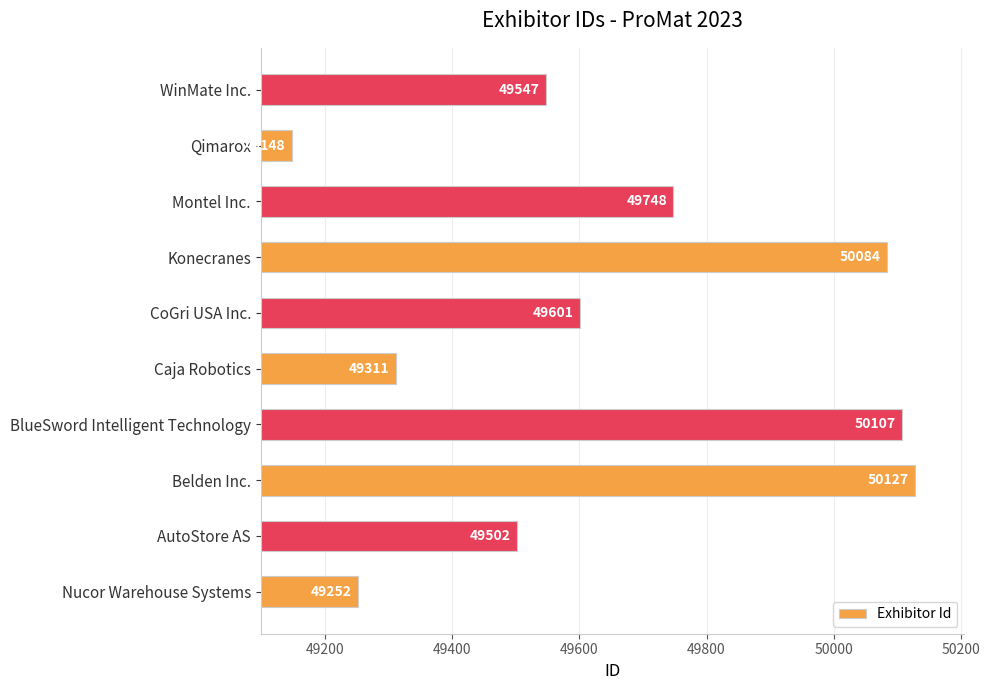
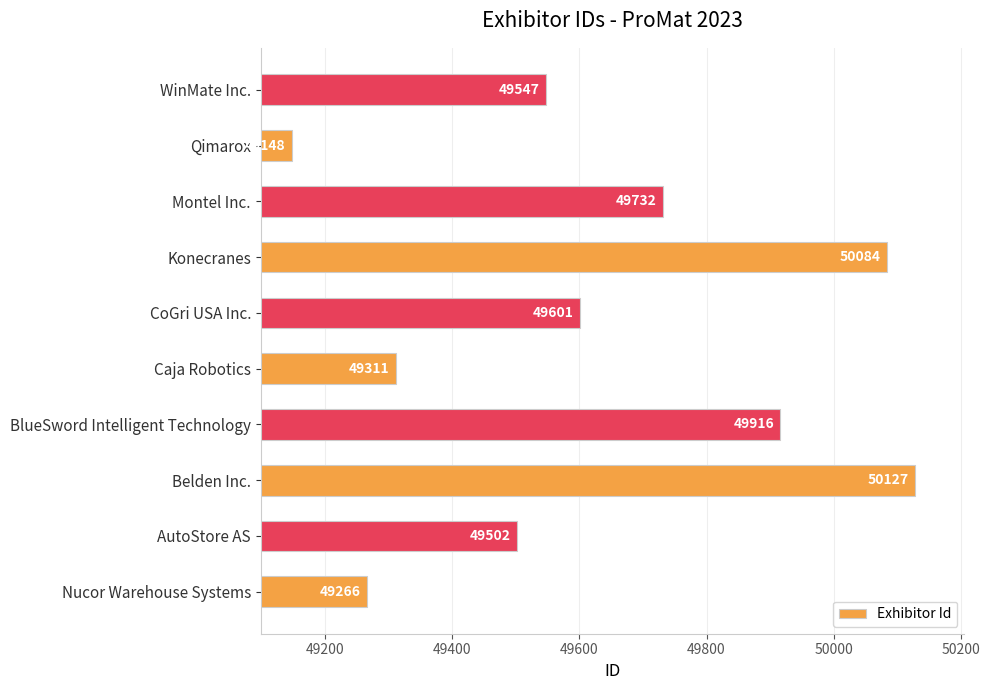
  {
    "WinMate Inc.": 49547,
    "Qimarox": 49148,
-   "Montel Inc.": 49748,
+   "Montel Inc.": 49732,
    "Konecranes": 50084,
    "CoGri USA Inc.": 49601,
    "Caja Robotics": 49311,
-   "BlueSword Intelligent Technology": 50107,
+   "BlueSword Intelligent Technology": 49916,
    "Belden Inc.": 50127,
    "AutoStore AS": 49502,
-   "Nucor Warehouse Systems": 49252
+   "Nucor Warehouse Systems": 49266
  }
